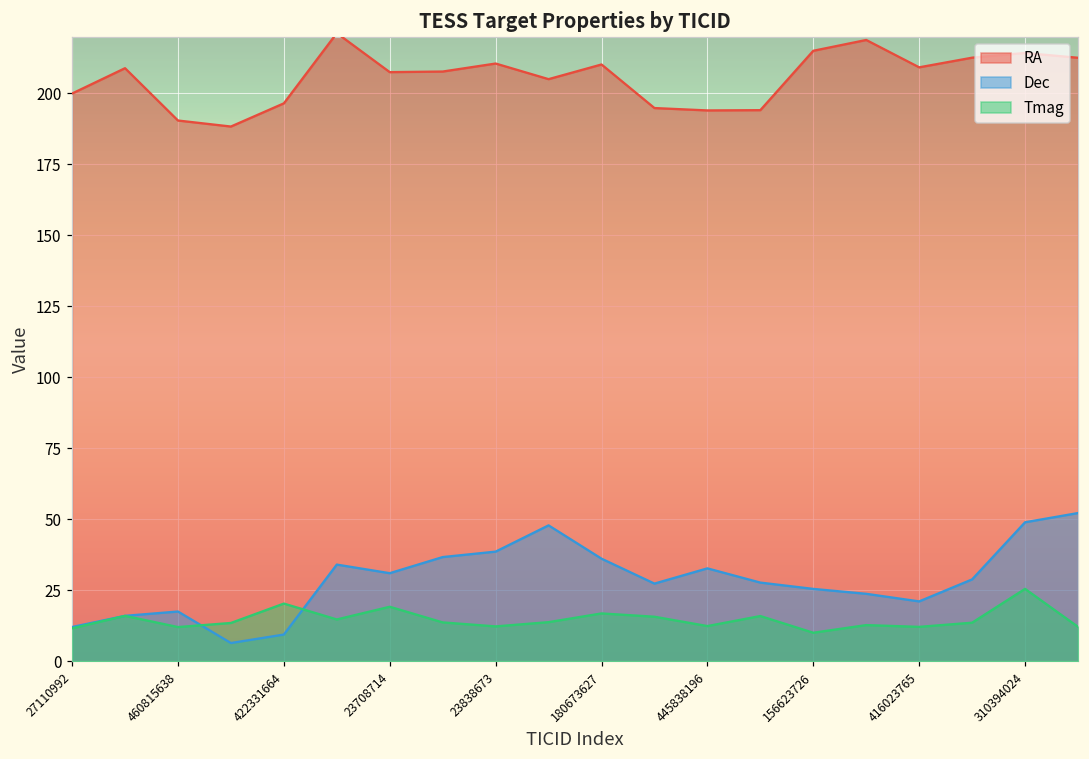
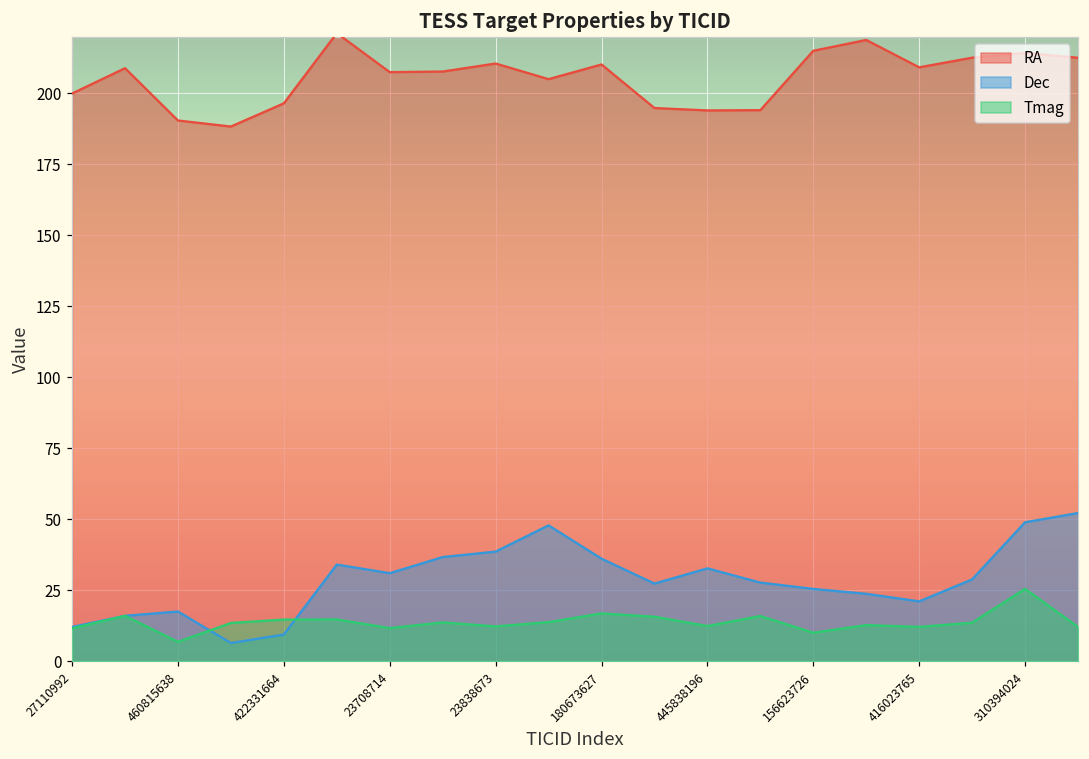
  {
    "RA": {
      "27110992": 200,
      "460815638": 190,
      "422331664": 197,
      "23708714": 208,
      "23838673": 211,
      "180673627": 210,
      "445838196": 194,
      "156623726": 215,
      "416023765": 209
    },
    "Dec": {
      "460815638": 18,
      "422331664": 9,
      "23708714": 31,
      "23838673": 39,
      "180673627": 36,
      "445838196": 33,
      "156623726": 25,
      "416023765": 21,
      "310394024": 49
    },
    "Tmag": {
-     "460815638": 12,
-     "422331664": 20,
-     "23708714": 19,
+     "460815638": 7,
+     "422331664": 15,
+     "23708714": 12,
      "23838673": 12,
      "180673627": 17,
      "445838196": 12,
      "156623726": 10,
      "416023765": 12,
      "310394024": 26
    }
  }
